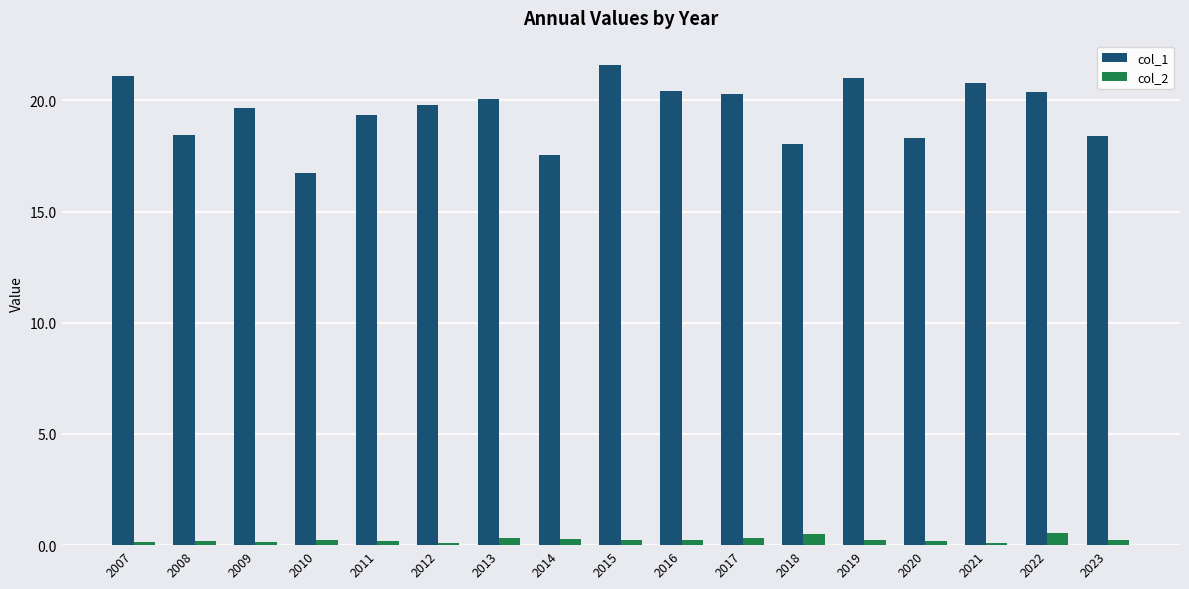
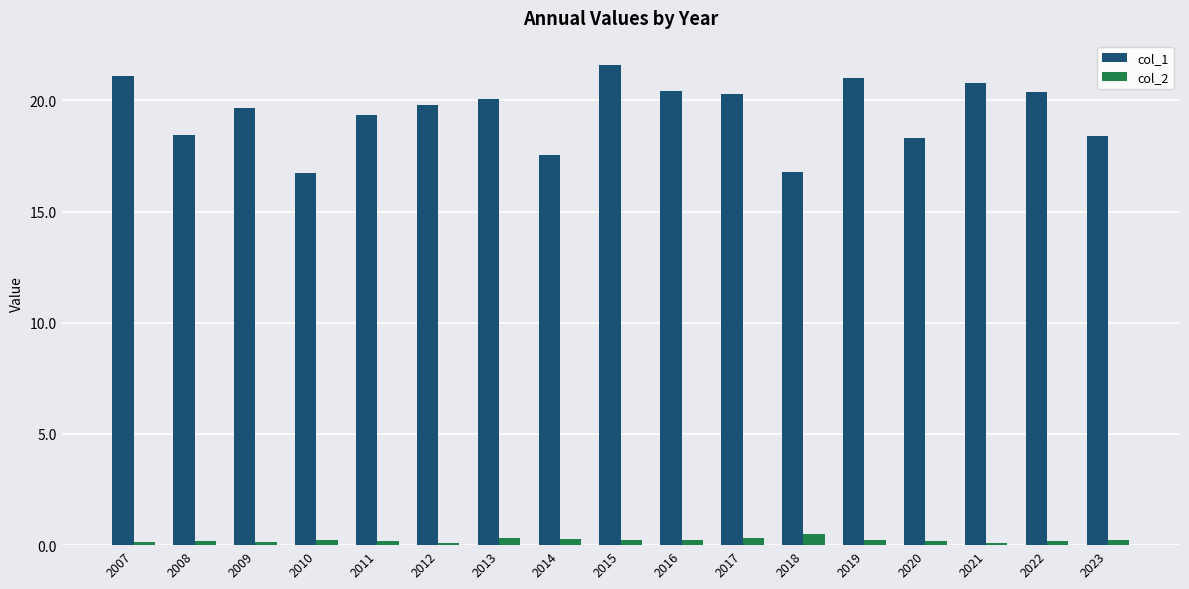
  {
    "col_1": {
      "2007": 21.1,
      "2008": 18.4,
      "2009": 19.7,
      "2010": 16.7,
      "2011": 19.3,
      "2012": 19.8,
      "2013": 20.1,
      "2014": 17.5,
      "2015": 21.6,
      "2016": 20.4,
      "2017": 20.3,
-     "2018": 18.0,
+     "2018": 16.8,
      "2019": 21.0,
      "2020": 18.3,
      "2021": 20.8,
      "2022": 20.4,
      "2023": 18.4
    },
    "col_2": {
      "2007": 0.1,
      "2008": 0.2,
      "2009": 0.2,
      "2010": 0.2,
      "2011": 0.2,
      "2013": 0.3,
      "2014": 0.3,
      "2015": 0.2,
      "2016": 0.2,
      "2017": 0.3,
      "2018": 0.5,
      "2019": 0.2,
      "2020": 0.2,
-     "2022": 0.6,
+     "2022": 0.2,
      "2023": 0.2
    }
  }
